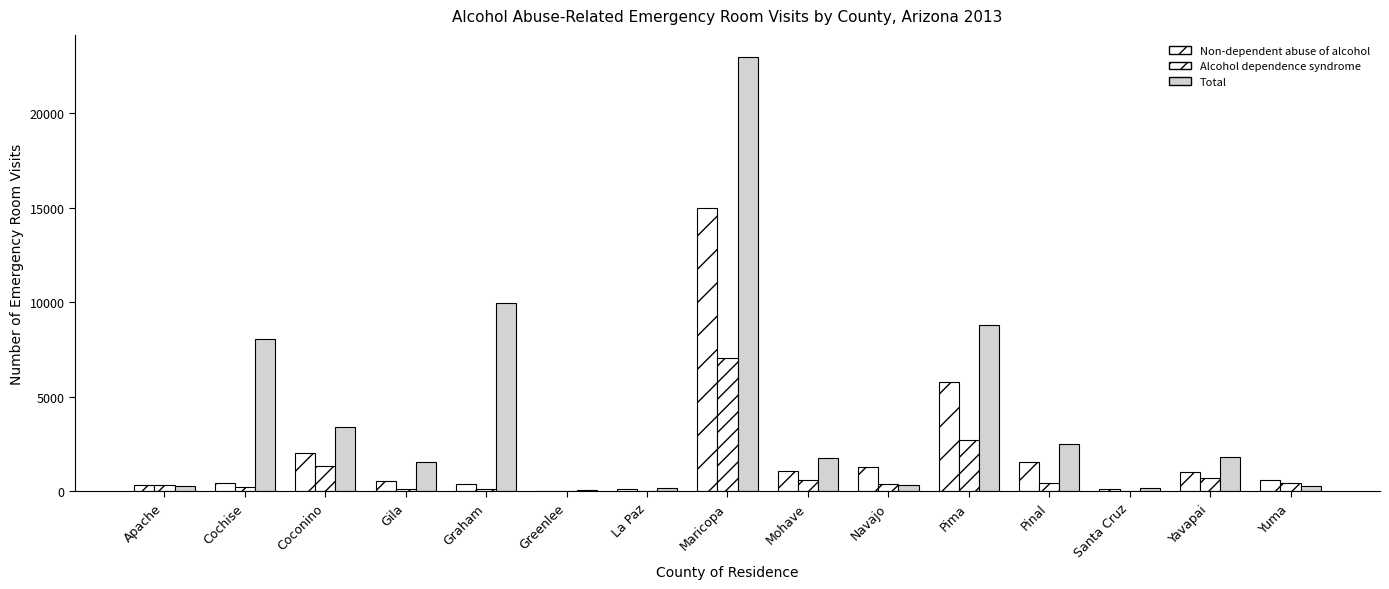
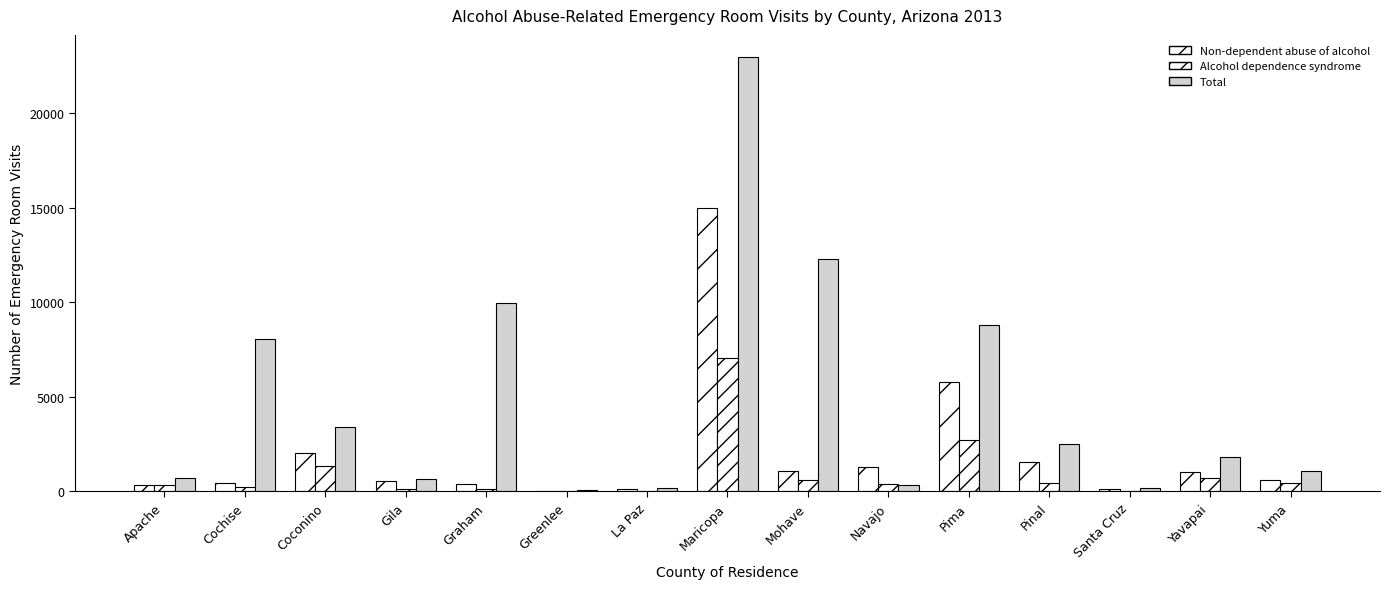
  {
    "Total": {
-     "Apache": 300,
+     "Apache": 700,
      "Cochise": 8000,
      "Coconino": 3400,
-     "Gila": 1500,
+     "Gila": 700,
      "Graham": 10000,
      "La Paz": 200,
      "Maricopa": 23000,
-     "Mohave": 1800,
+     "Mohave": 12300,
      "Navajo": 300,
      "Pima": 8800,
      "Pinal": 2500,
      "Santa Cruz": 200,
      "Yavapai": 1800,
-     "Yuma": 300
+     "Yuma": 1100
    }
  }
